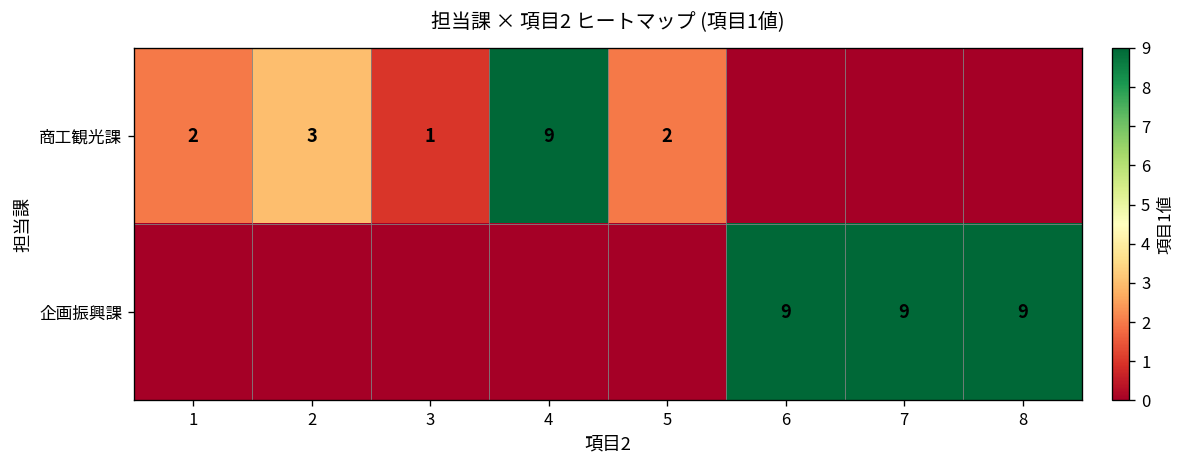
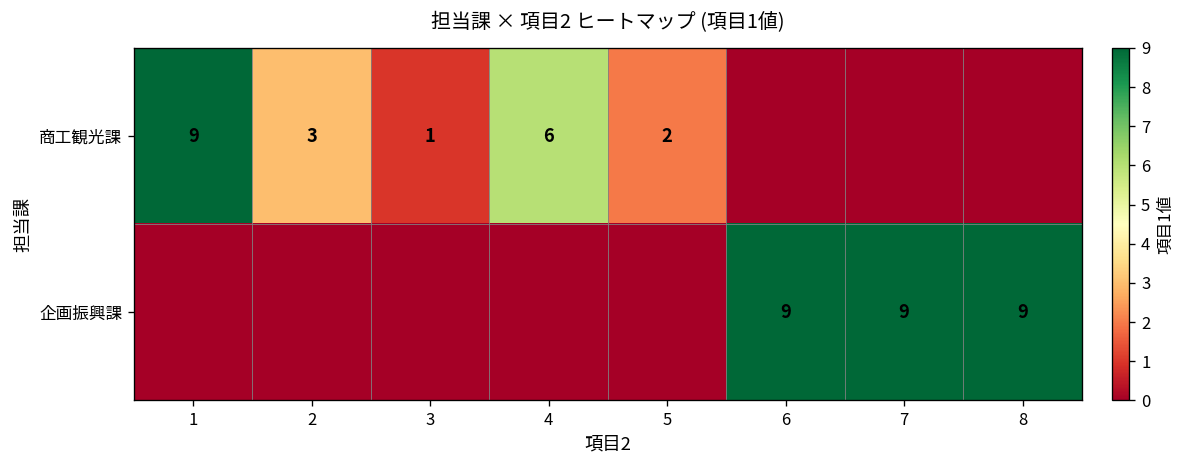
  {
    "商工観光課": {
-     "1": 2,
+     "1": 9,
      "2": 3,
      "3": 1,
-     "4": 9,
+     "4": 6,
      "5": 2
    },
    "企画振興課": {
      "6": 9,
      "7": 9,
      "8": 9
    }
  }
